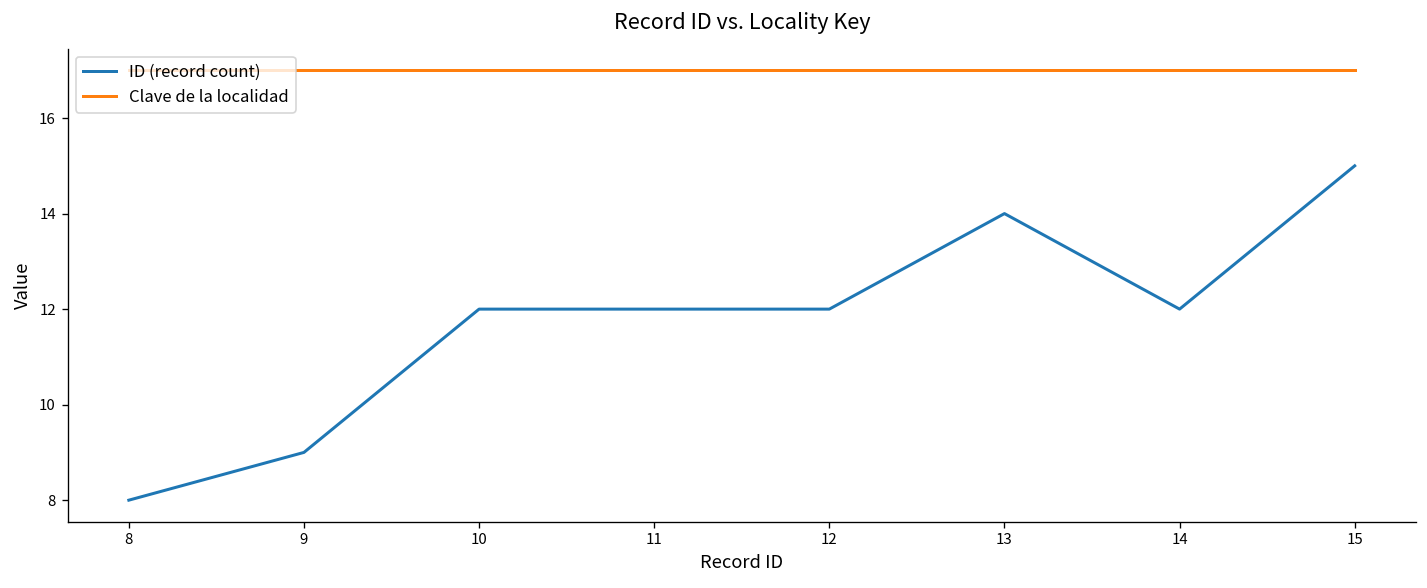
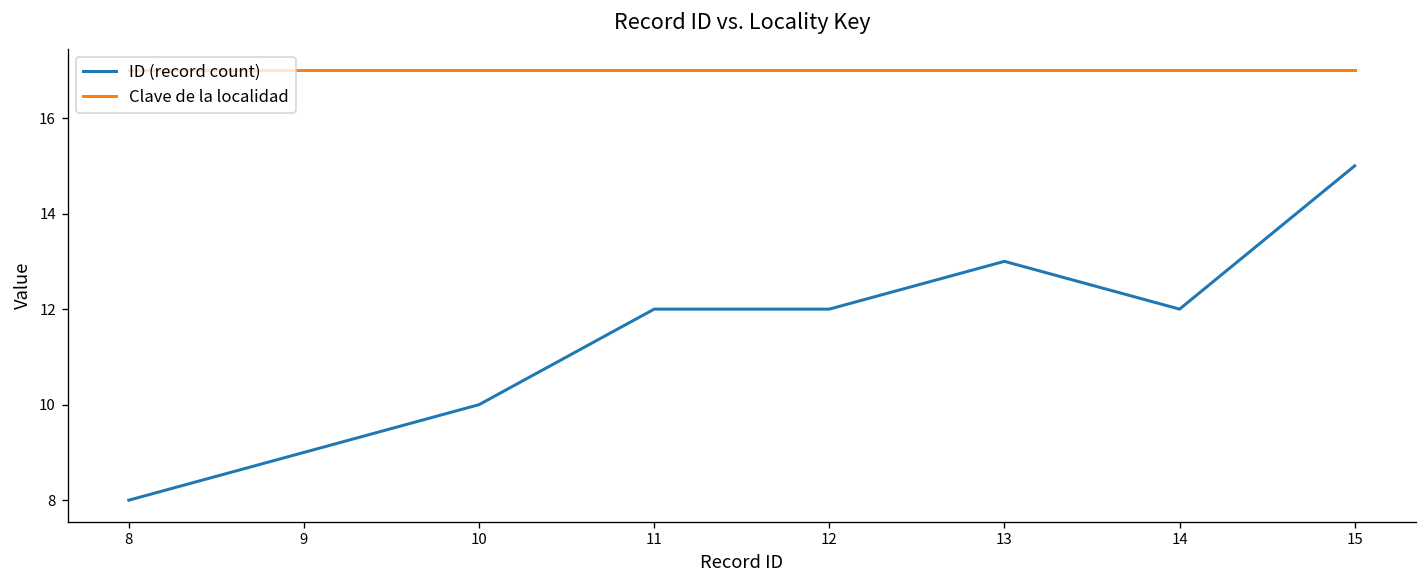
  {
    "ID (record count)": {
      "8": 8,
      "9": 9,
-     "10": 12,
+     "10": 10,
      "11": 12,
      "12": 12,
-     "13": 14,
+     "13": 13,
      "14": 12,
      "15": 15
    },
    "Clave de la localidad": {
      "9": 17,
      "10": 17,
      "11": 17,
      "12": 17,
      "13": 17,
      "14": 17,
      "15": 17
    }
  }
